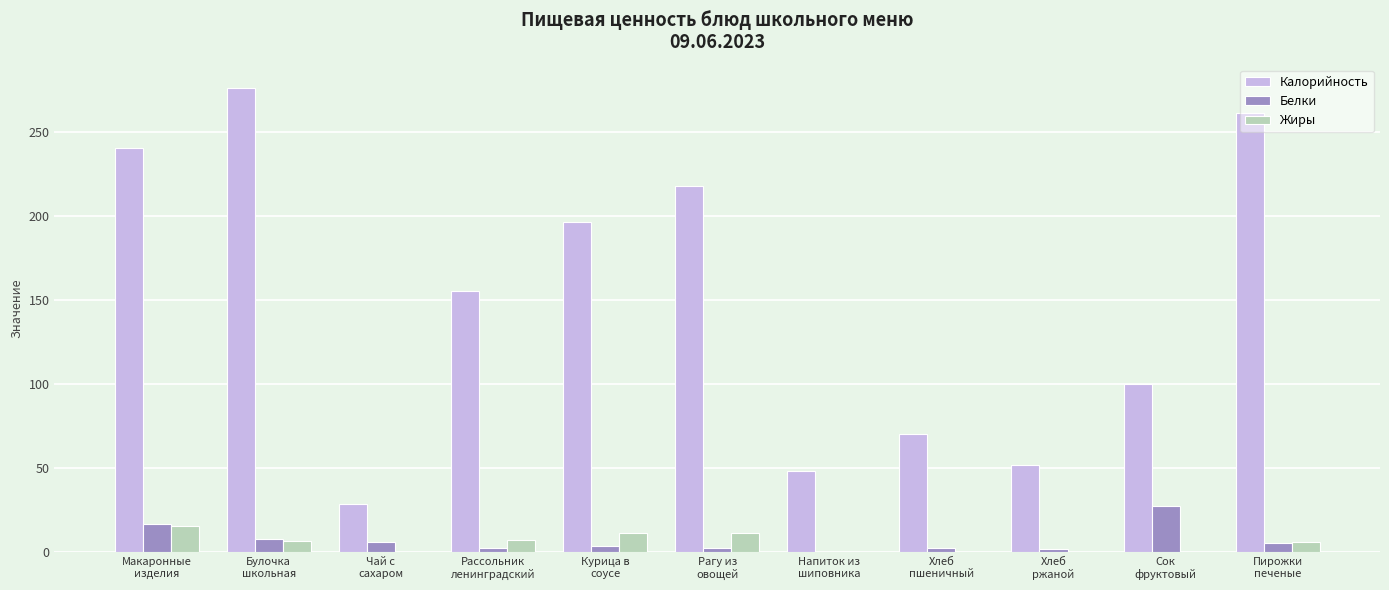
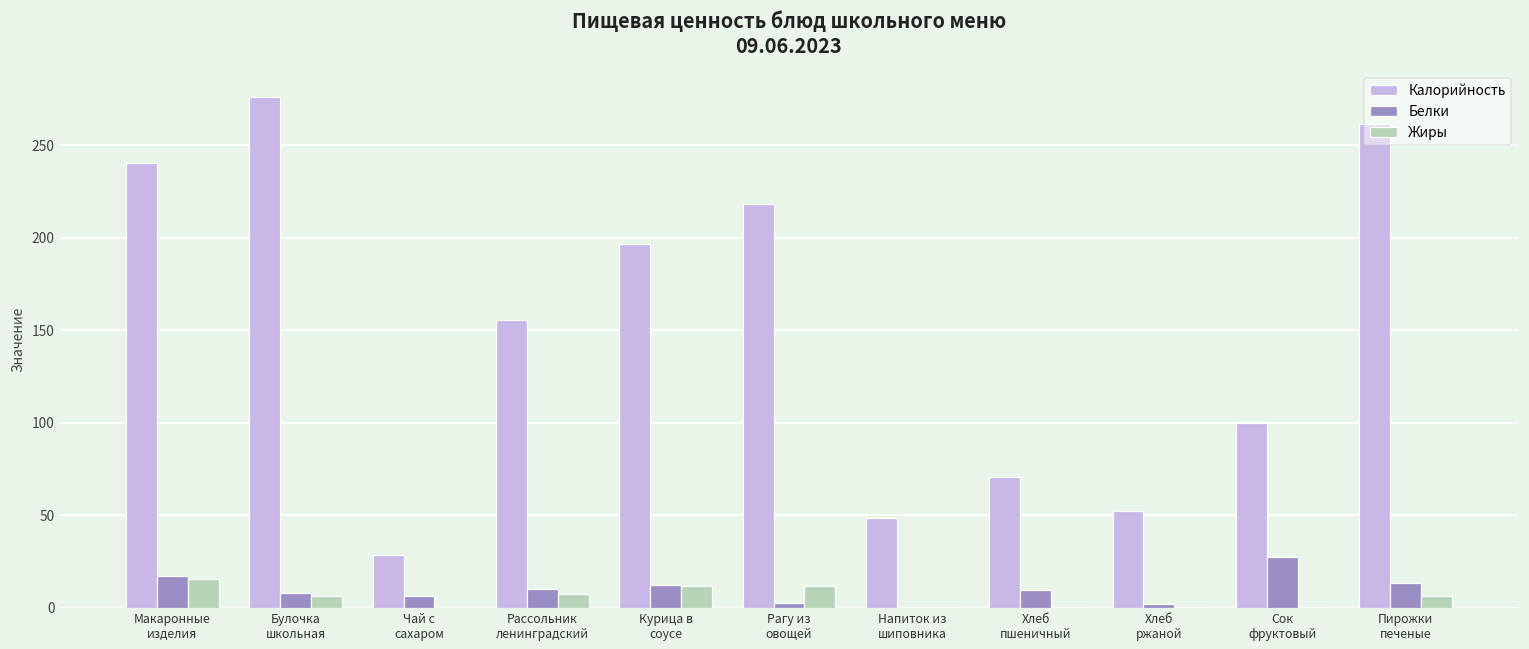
  {
    "Белки": {
      "Макаронные изделия": 17,
      "Булочка школьная": 8,
      "Чай с сахаром": 6,
-     "Рассольник ленинградский": 2,
-     "Курица в соусе": 4,
+     "Рассольник ленинградский": 10,
+     "Курица в соусе": 12,
      "Рагу из овощей": 2,
-     "Хлеб пшеничный": 2,
+     "Хлеб пшеничный": 10,
      "Хлеб ржаной": 2,
      "Сок фруктовый": 27,
-     "Пирожки печеные": 6
+     "Пирожки печеные": 13
    }
  }
